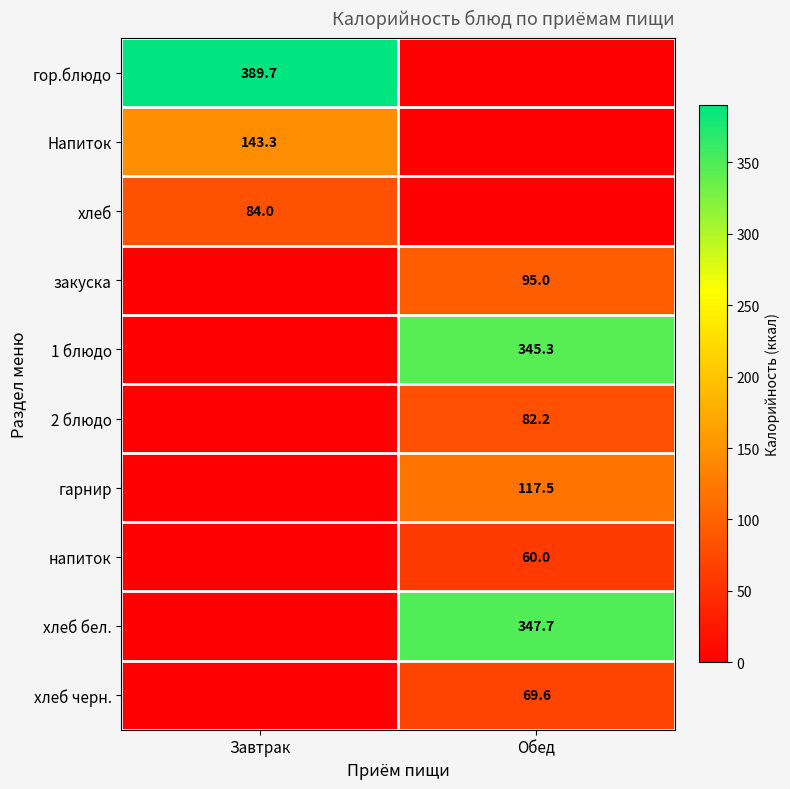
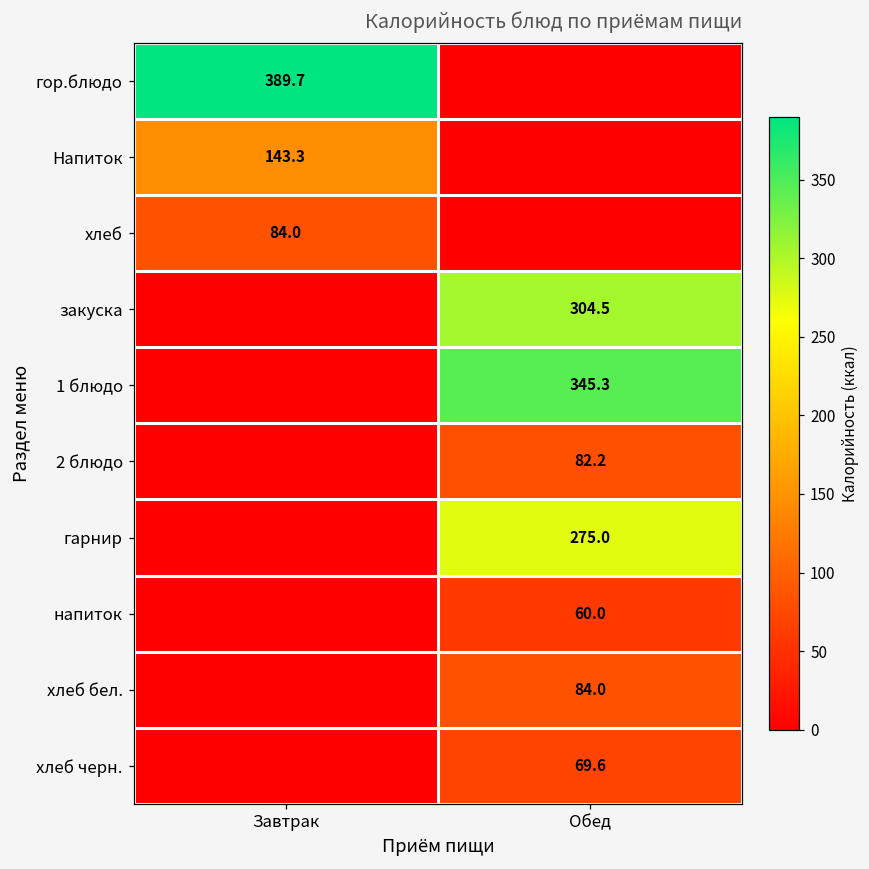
  {
    "гор.блюдо": {
      "Завтрак": 389.7
    },
    "Напиток": {
      "Завтрак": 143.3
    },
    "хлеб": {
      "Завтрак": 84.0
    },
    "закуска": {
-     "Обед": 95.0
+     "Обед": 304.5
    },
    "1 блюдо": {
      "Обед": 345.3
    },
    "2 блюдо": {
      "Обед": 82.2
    },
    "гарнир": {
-     "Обед": 117.5
+     "Обед": 275.0
    },
    "напиток": {
      "Обед": 60.0
    },
    "хлеб бел.": {
-     "Обед": 347.7
+     "Обед": 84.0
    },
    "хлеб черн.": {
      "Обед": 69.6
    }
  }
